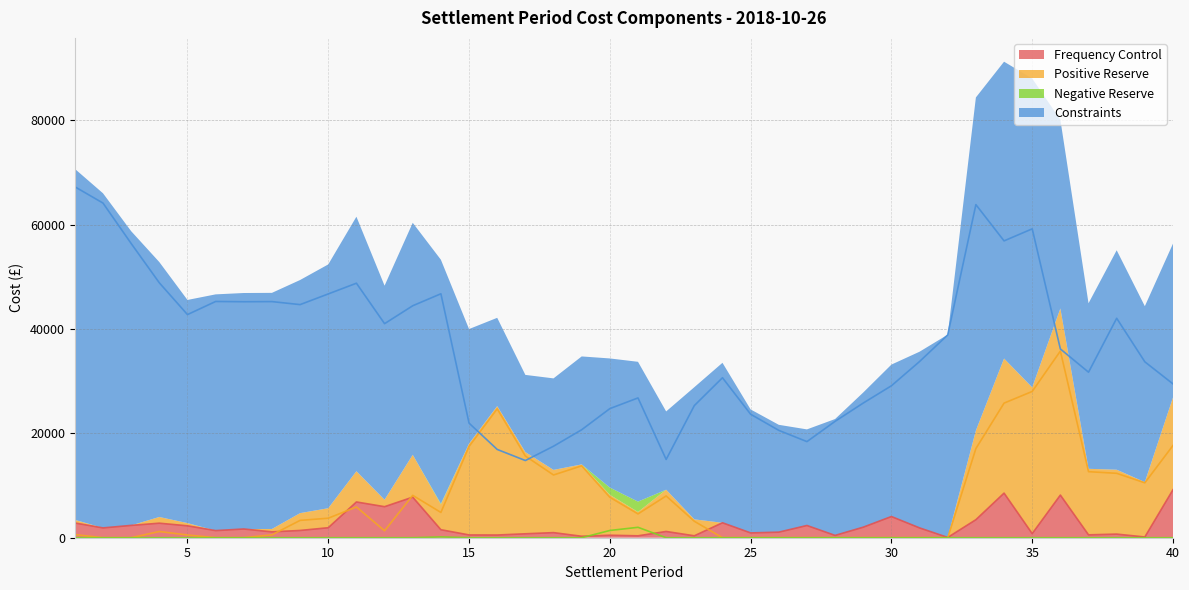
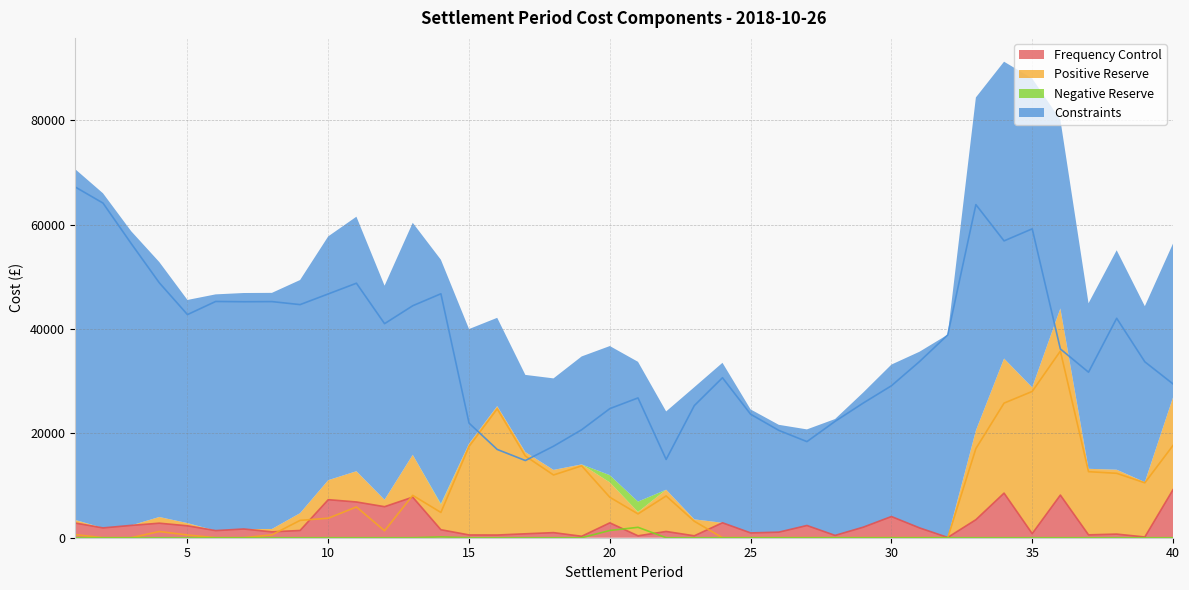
  {
    "Frequency Control": {
      "5": 2000,
-     "10": 2000,
+     "10": 7000,
      "15": 1000,
-     "20": 0,
+     "20": 3000,
      "35": 1000,
      "40": 9000
    }
  }
